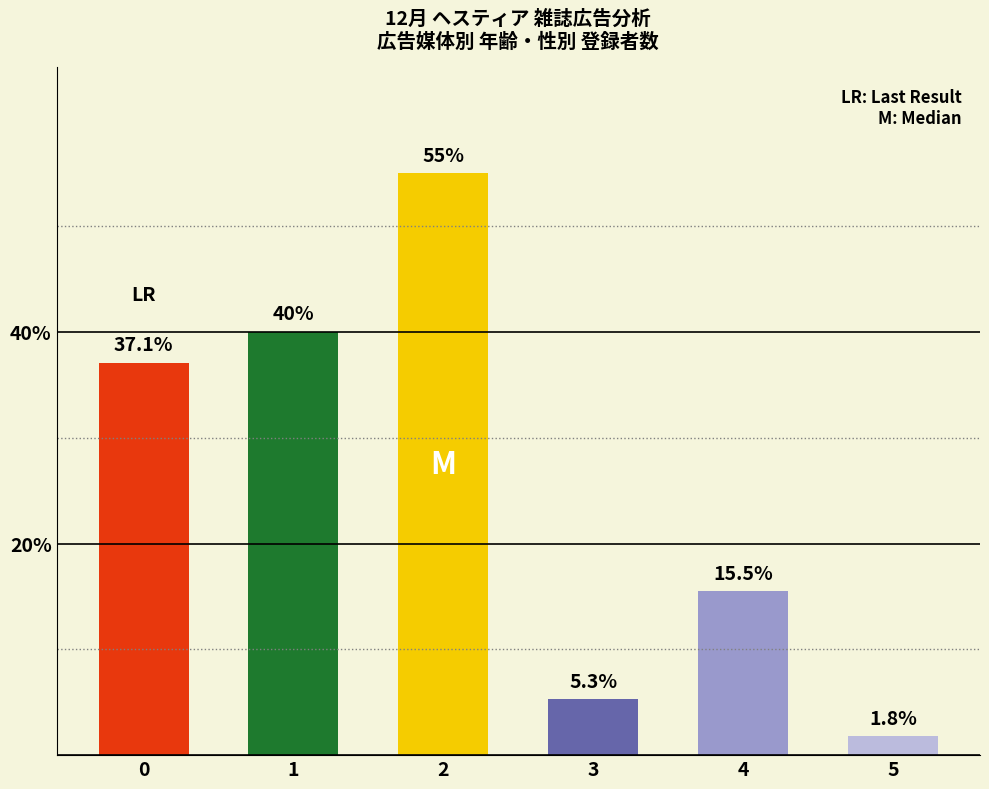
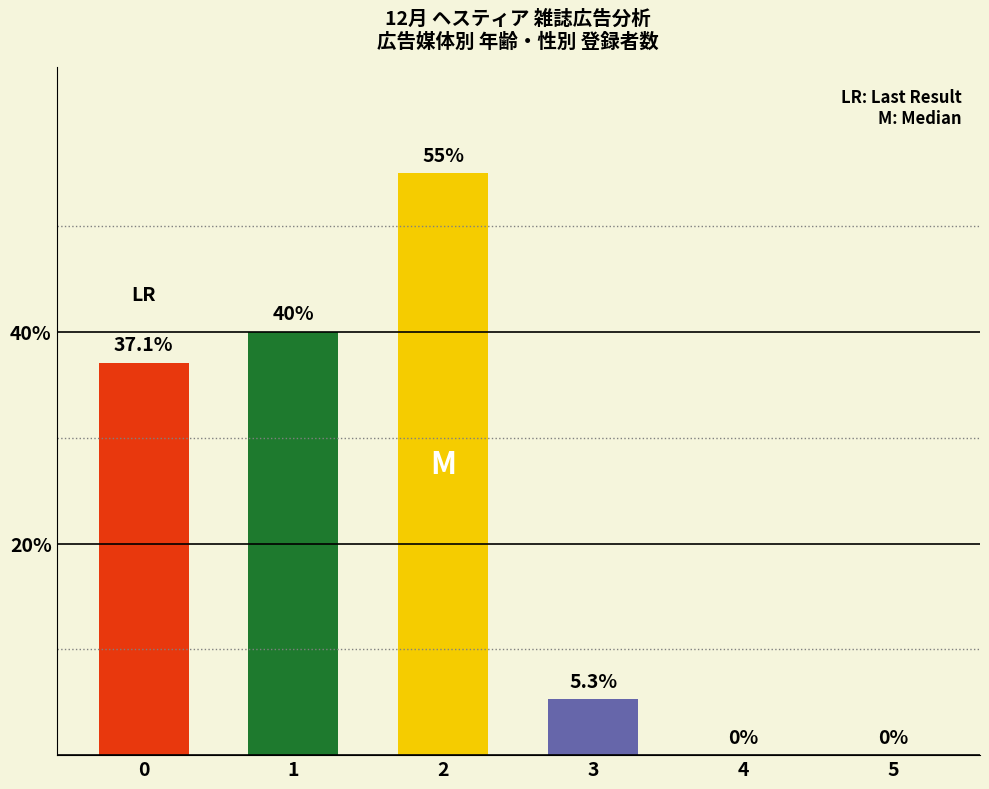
  {
    "0": "37.1%",
    "1": "40%",
    "2": "55%",
    "3": "5.3%",
-   "4": "15.5%",
-   "5": "1.8%"
+   "4": "0%",
+   "5": "0%"
  }
